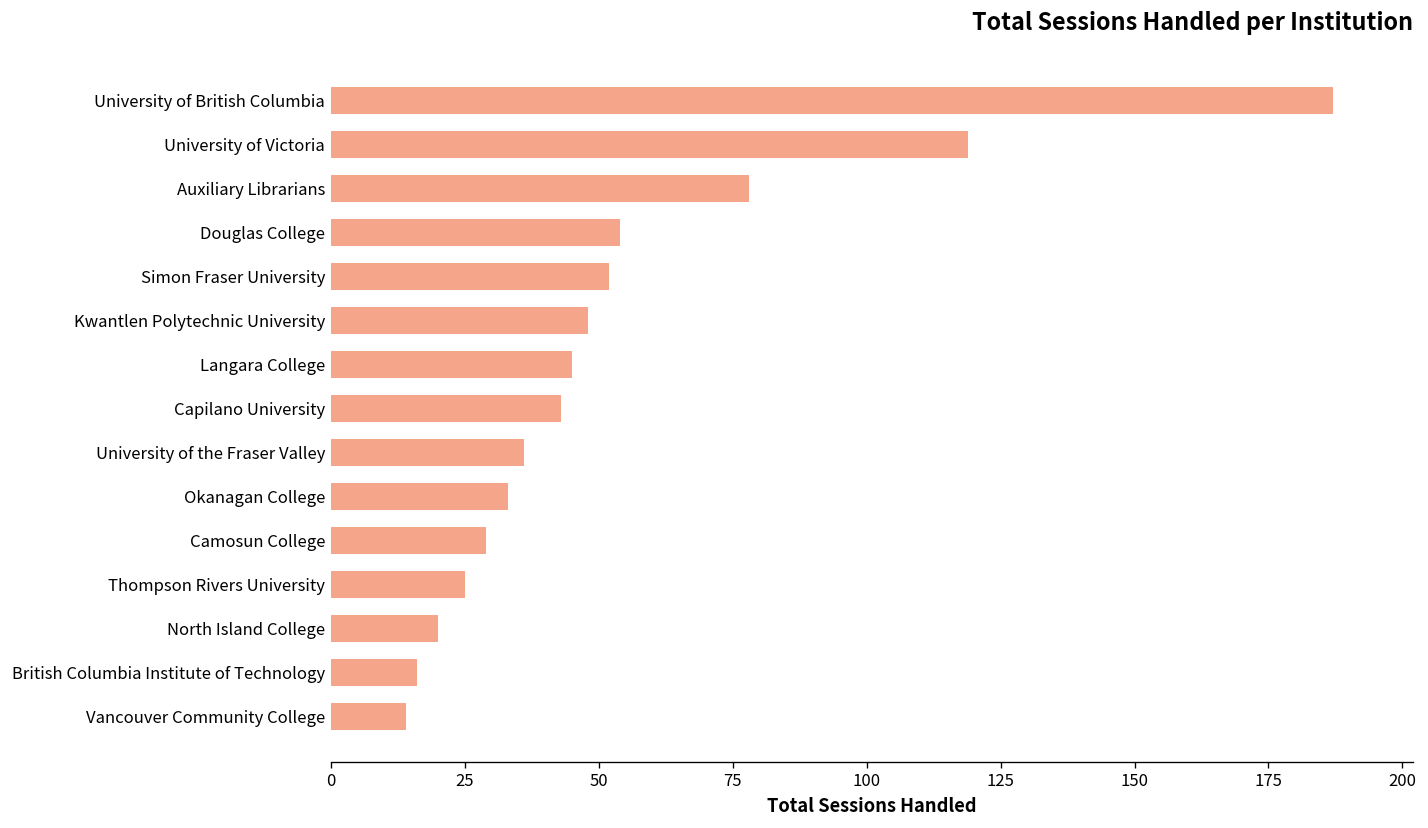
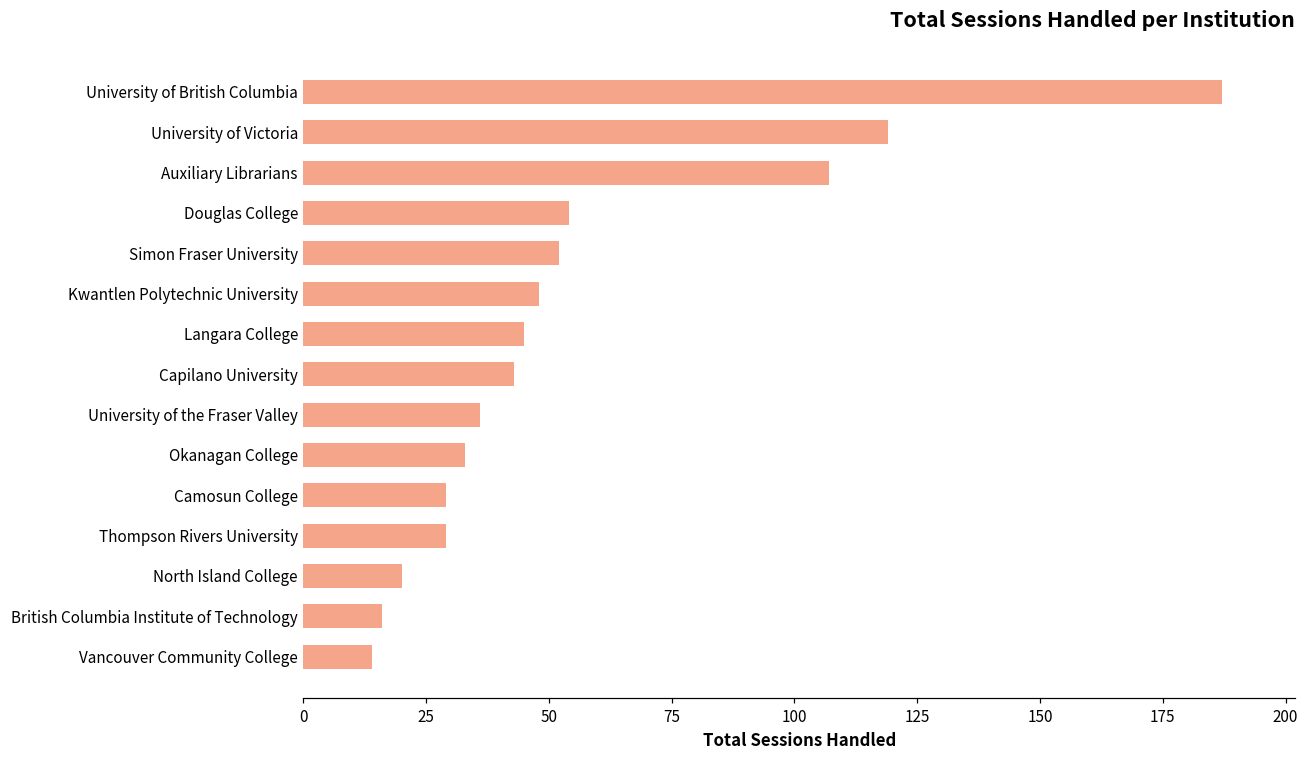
  {
    "University of British Columbia": 187,
    "University of Victoria": 119,
-   "Auxiliary Librarians": 78,
+   "Auxiliary Librarians": 107,
    "Douglas College": 54,
    "Simon Fraser University": 52,
    "Kwantlen Polytechnic University": 48,
    "Langara College": 45,
    "Capilano University": 43,
    "University of the Fraser Valley": 36,
    "Okanagan College": 33,
    "Camosun College": 29,
-   "Thompson Rivers University": 25,
+   "Thompson Rivers University": 29,
    "North Island College": 20,
    "British Columbia Institute of Technology": 16,
    "Vancouver Community College": 14
  }
